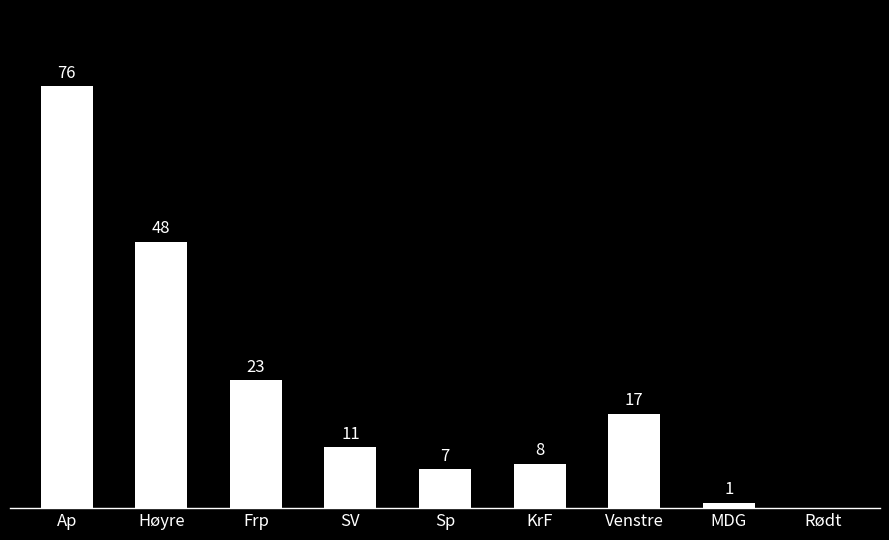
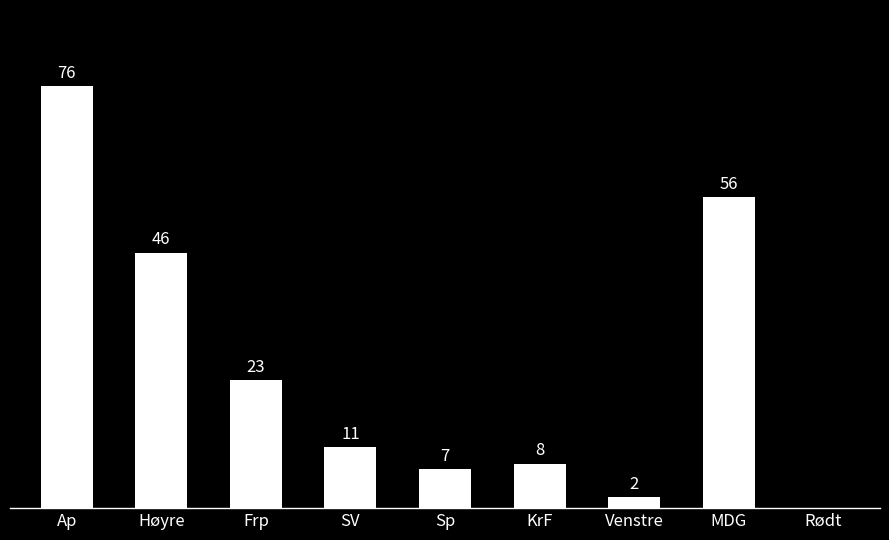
  {
    "Ap": 76,
-   "Høyre": 48,
+   "Høyre": 46,
    "Frp": 23,
    "SV": 11,
    "Sp": 7,
    "KrF": 8,
-   "Venstre": 17,
-   "MDG": 1
+   "Venstre": 2,
+   "MDG": 56
  }
